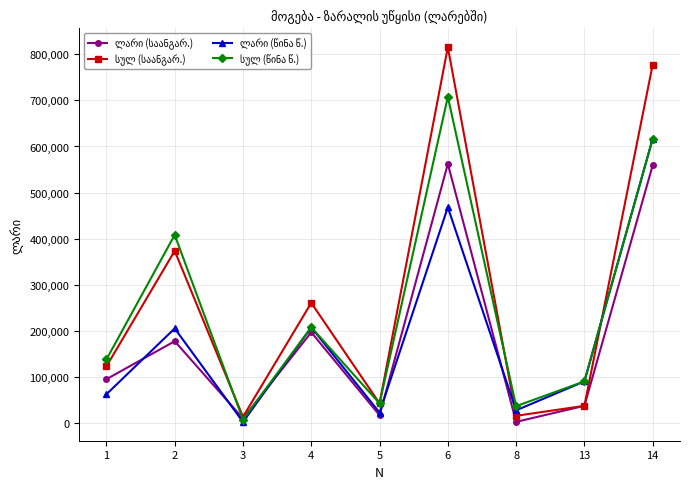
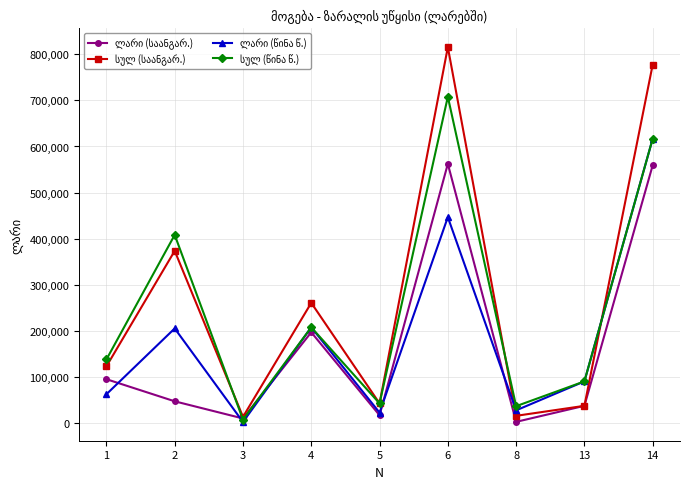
  {
    "ლარი (საანგარ.)": {
      "1": "100,000",
-     "2": "180,000",
+     "2": "50,000",
      "4": "200,000",
      "5": "20,000",
      "6": "560,000",
      "8": "0",
      "14": "560,000"
    },
    "სულ (საანგარ.)": {
      "1": "120,000",
      "2": "370,000",
      "4": "260,000",
      "6": "820,000",
      "8": "20,000",
      "14": "780,000"
    },
    "ლარი (წინა წ.)": {
      "1": "60,000",
      "2": "210,000",
      "5": "20,000",
-     "6": "470,000",
+     "6": "450,000",
      "8": "30,000"
    },
    "სულ (წინა წ.)": {
      "1": "140,000",
      "2": "410,000",
      "6": "710,000",
      "8": "40,000"
    }
  }
